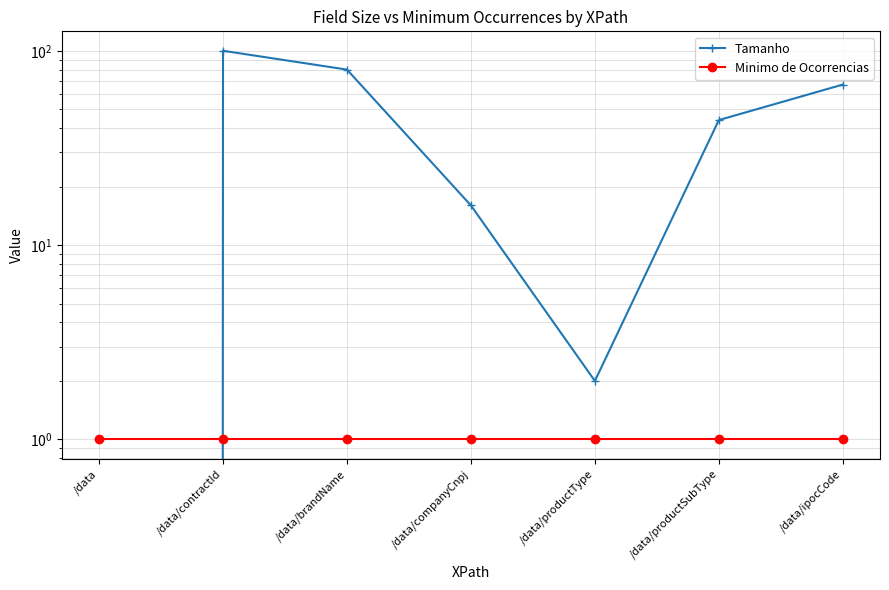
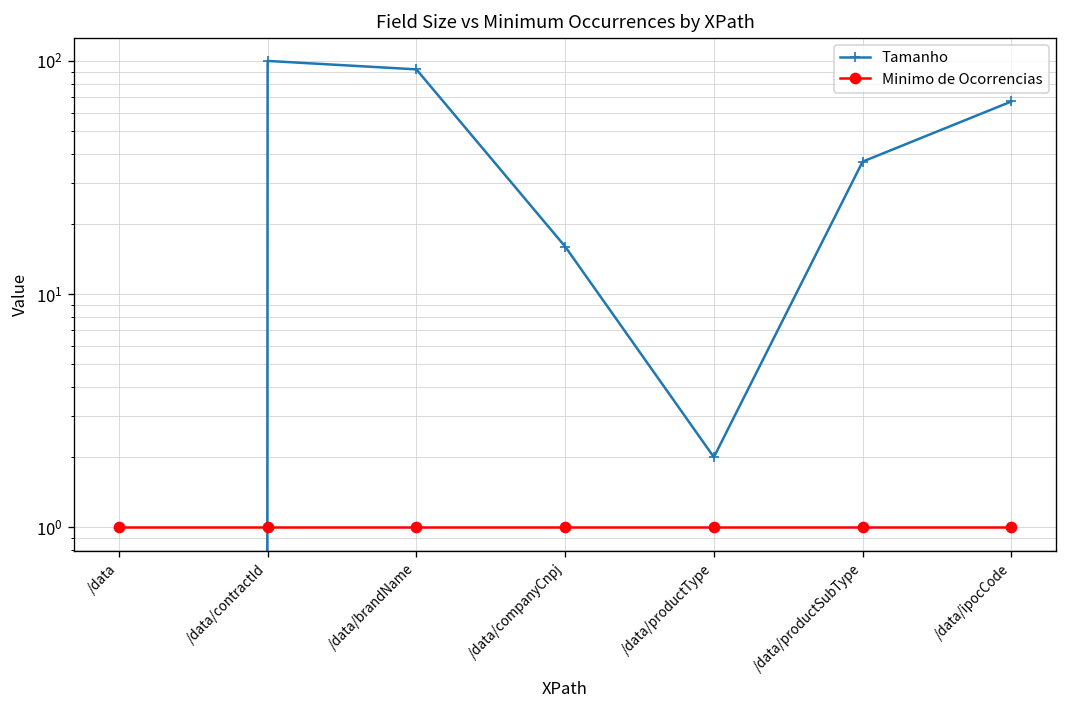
  {
    "Tamanho": {
      "/data/contractId": 100,
-     "/data/brandName": 80,
+     "/data/brandName": 90,
      "/data/companyCnpj": 16,
      "/data/productType": 2,
-     "/data/productSubType": 44,
+     "/data/productSubType": 37,
      "/data/ipocCode": 67
    },
    "Minimo de Ocorrencias": {
      "/data": 1,
      "/data/contractId": 1,
      "/data/brandName": 1,
      "/data/companyCnpj": 1,
      "/data/productType": 1,
      "/data/productSubType": 1,
      "/data/ipocCode": 1
    }
  }
